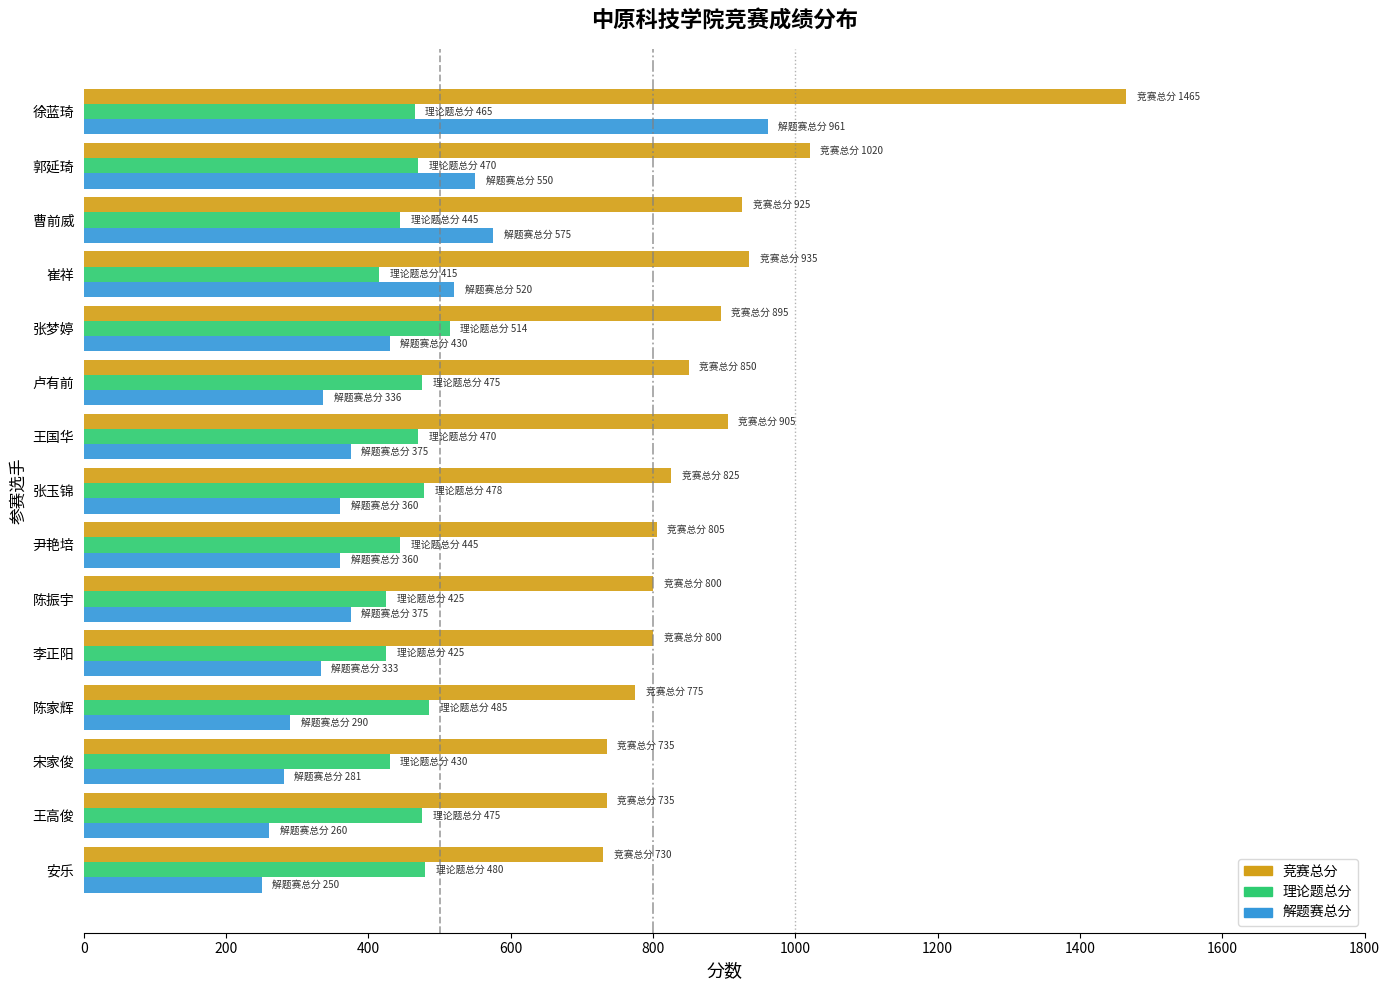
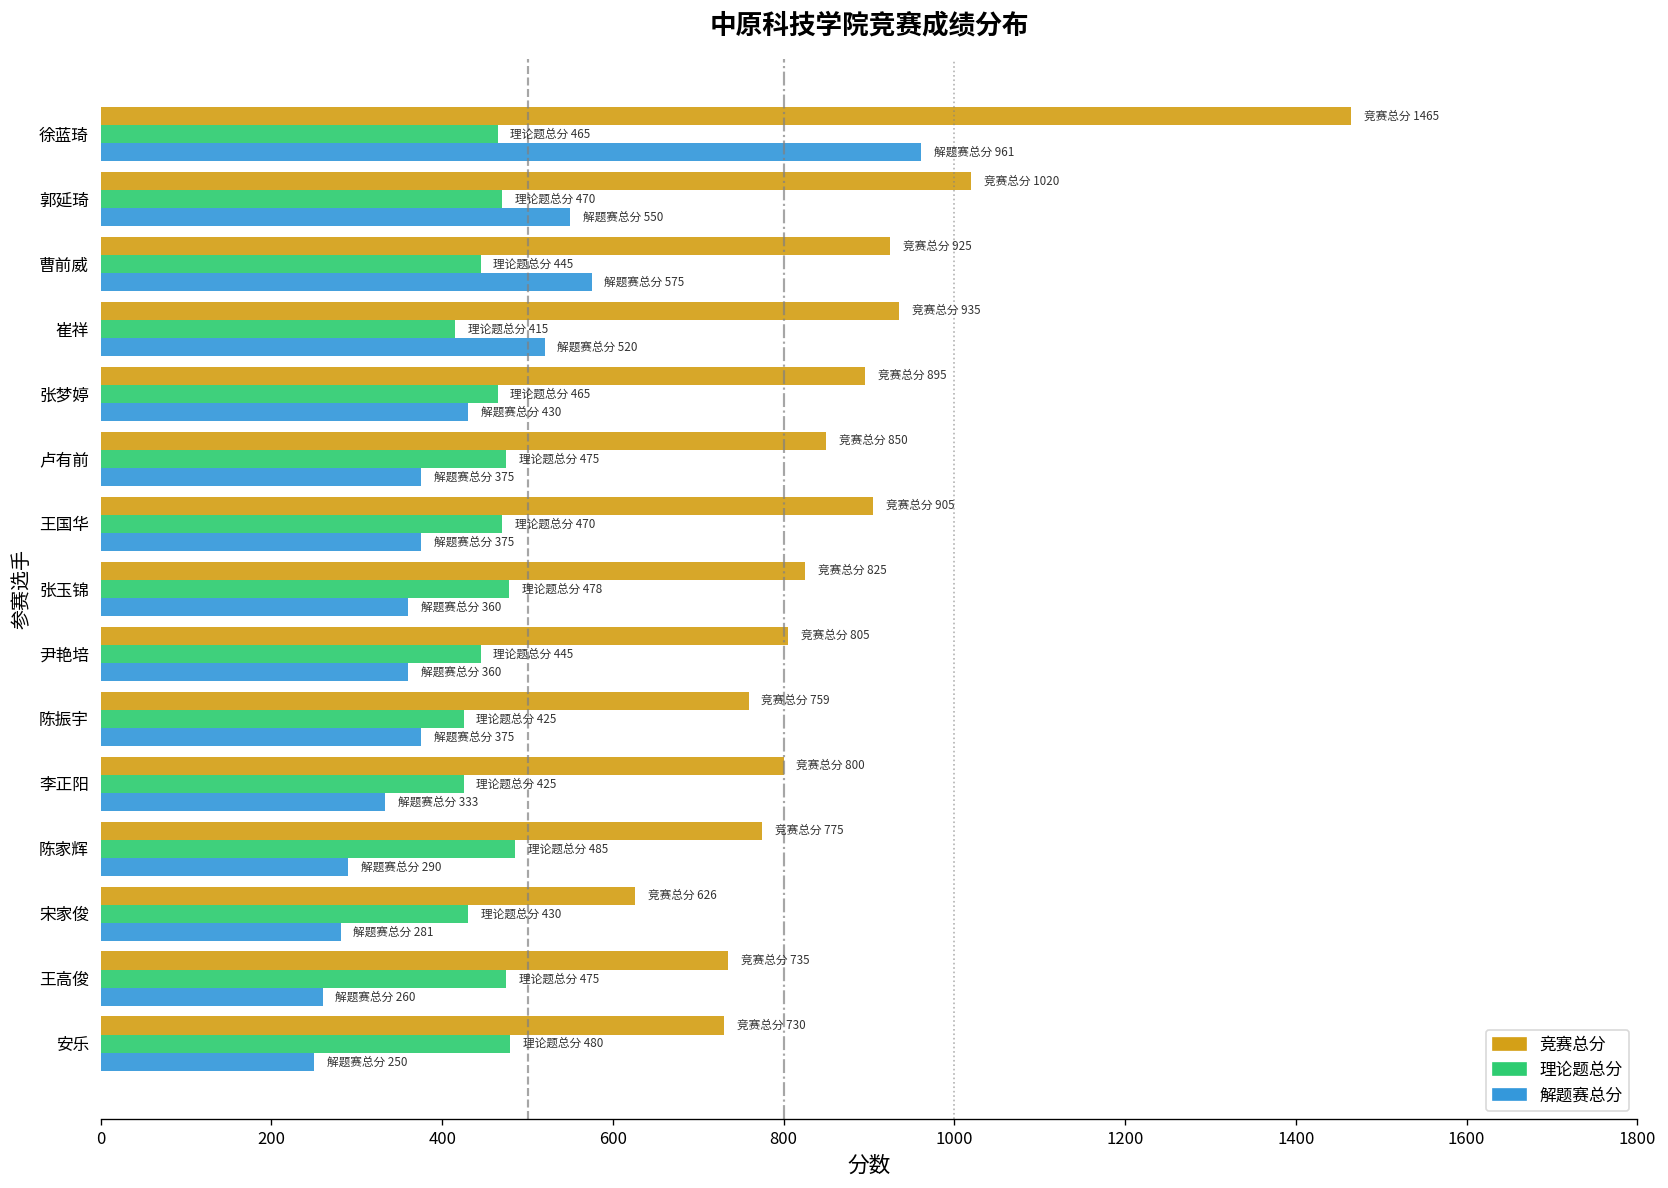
  {
    "竞赛总分": {
      "徐蓝琦": 1465,
      "郭延琦": 1020,
      "曹前威": 925,
      "崔祥": 935,
      "张梦婷": 895,
      "卢有前": 850,
      "王国华": 905,
      "张玉锦": 825,
      "尹艳培": 805,
-     "陈振宇": 800,
+     "陈振宇": 759,
      "李正阳": 800,
      "陈家辉": 775,
-     "宋家俊": 735,
+     "宋家俊": 626,
      "王高俊": 735,
      "安乐": 730
    },
    "理论题总分": {
      "徐蓝琦": 465,
      "郭延琦": 470,
      "曹前威": 445,
      "崔祥": 415,
-     "张梦婷": 514,
+     "张梦婷": 465,
      "卢有前": 475,
      "王国华": 470,
      "张玉锦": 478,
      "尹艳培": 445,
      "陈振宇": 425,
      "李正阳": 425,
      "陈家辉": 485,
      "宋家俊": 430,
      "王高俊": 475,
      "安乐": 480
    },
    "解题赛总分": {
      "徐蓝琦": 961,
      "郭延琦": 550,
      "曹前威": 575,
      "崔祥": 520,
      "张梦婷": 430,
-     "卢有前": 336,
+     "卢有前": 375,
      "王国华": 375,
      "张玉锦": 360,
      "尹艳培": 360,
      "陈振宇": 375,
      "李正阳": 333,
      "陈家辉": 290,
      "宋家俊": 281,
      "王高俊": 260,
      "安乐": 250
    }
  }
